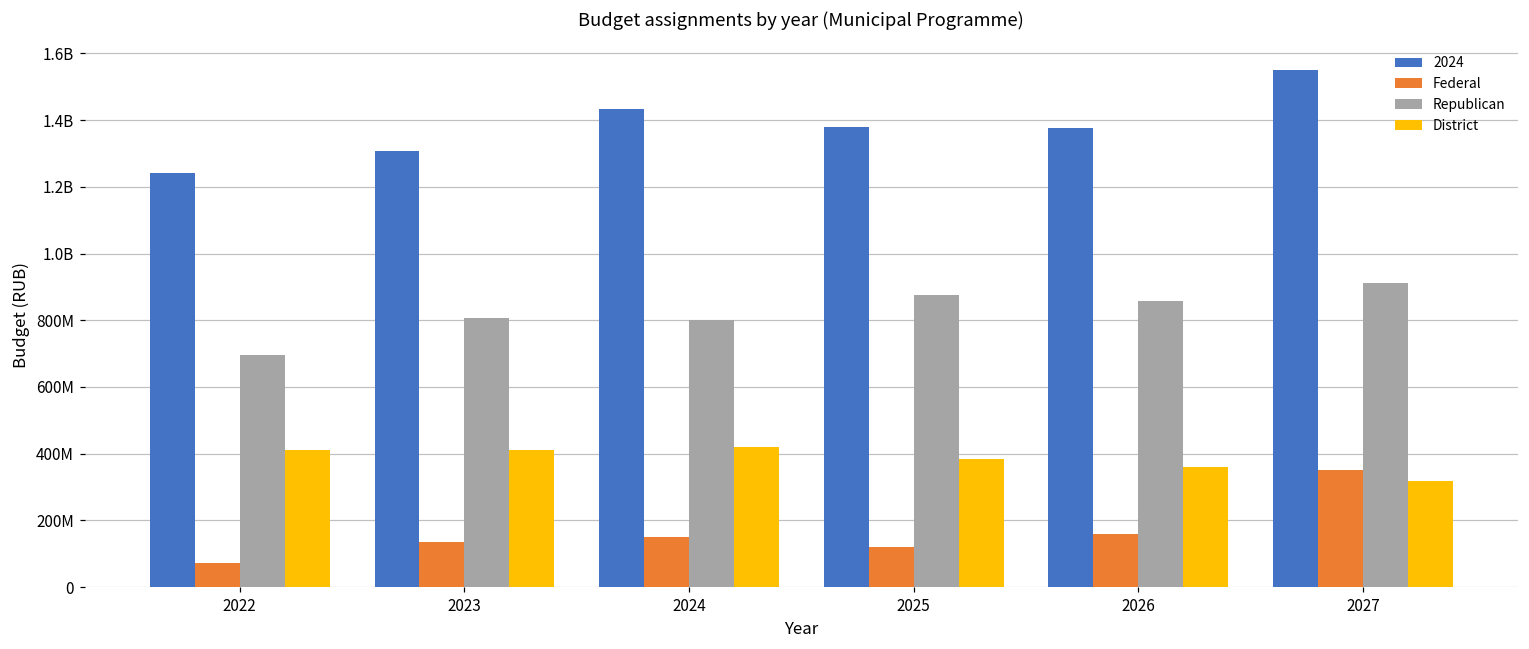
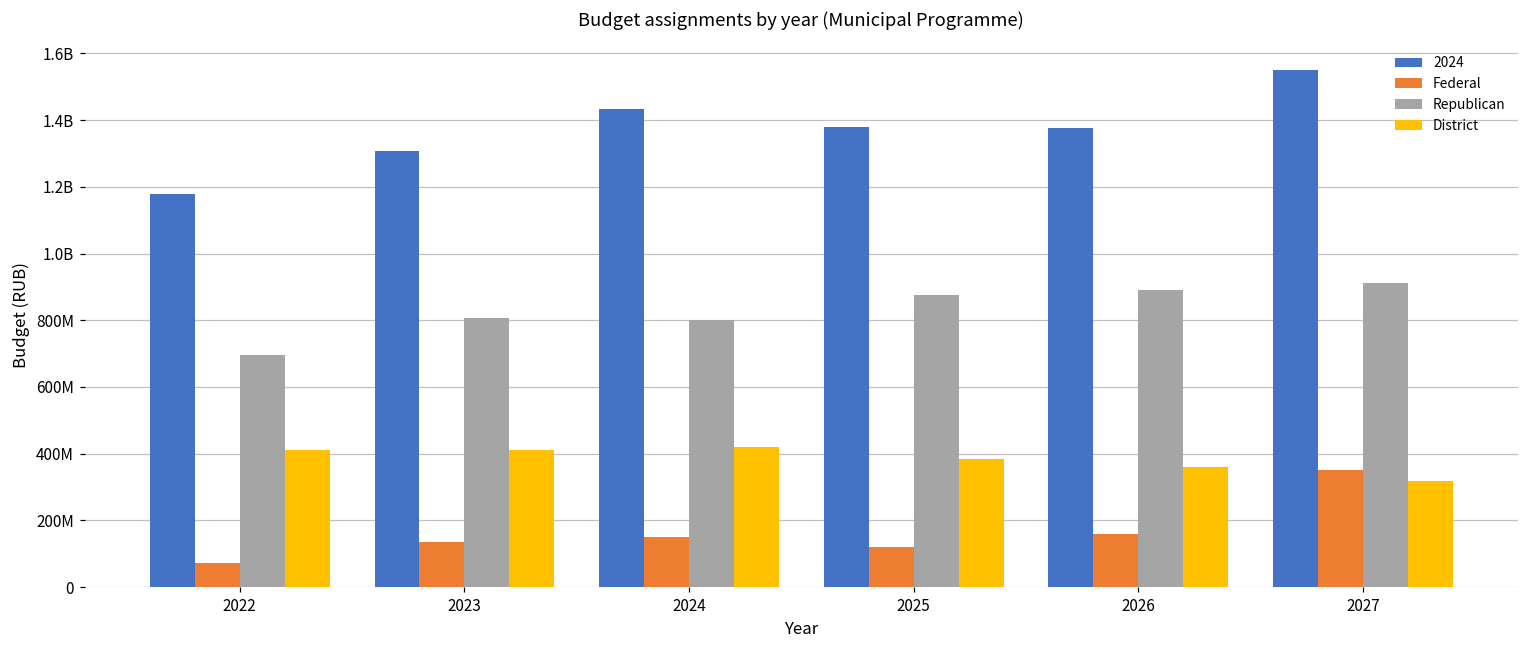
  {
    "2024": {
-     "2022": 1240000000,
+     "2022": 1180000000,
      "2023": 1310000000,
      "2024": 1430000000,
      "2025": 1380000000,
      "2026": 1380000000,
      "2027": 1550000000
    },
    "Federal": {
      "2022": 70000000,
      "2023": 140000000,
      "2024": 150000000,
      "2025": 120000000,
      "2026": 160000000,
      "2027": 350000000
    },
    "Republican": {
      "2022": 700000000,
      "2023": 810000000,
      "2024": 800000000,
      "2025": 870000000,
-     "2026": 860000000,
+     "2026": 890000000,
      "2027": 910000000
    },
    "District": {
      "2022": 410000000,
      "2023": 410000000,
      "2024": 420000000,
      "2025": 380000000,
      "2026": 360000000,
      "2027": 320000000
    }
  }
